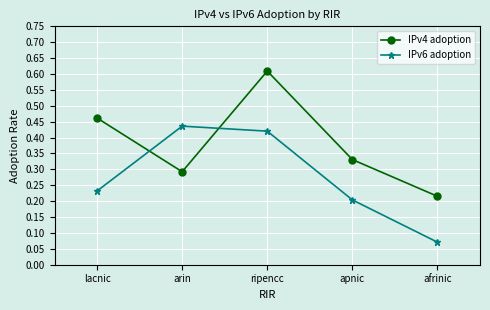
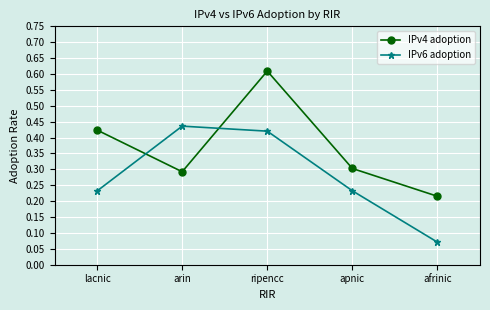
  {
    "IPv4 adoption": {
-     "lacnic": 0.46,
+     "lacnic": 0.42,
      "arin": 0.29,
      "ripencc": 0.61,
-     "apnic": 0.33,
+     "apnic": 0.30,
      "afrinic": 0.22
    },
    "IPv6 adoption": {
      "lacnic": 0.23,
      "arin": 0.44,
      "ripencc": 0.42,
-     "apnic": 0.20,
+     "apnic": 0.23,
      "afrinic": 0.07
    }
  }
